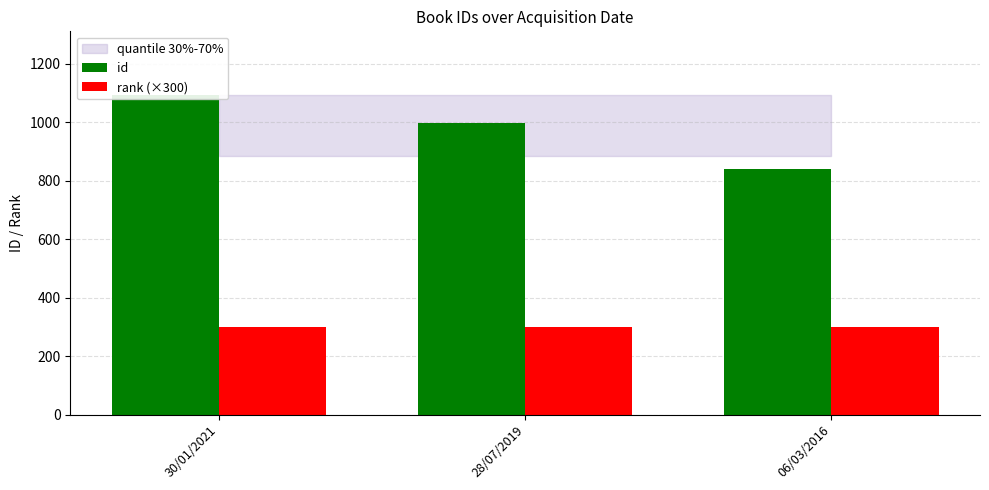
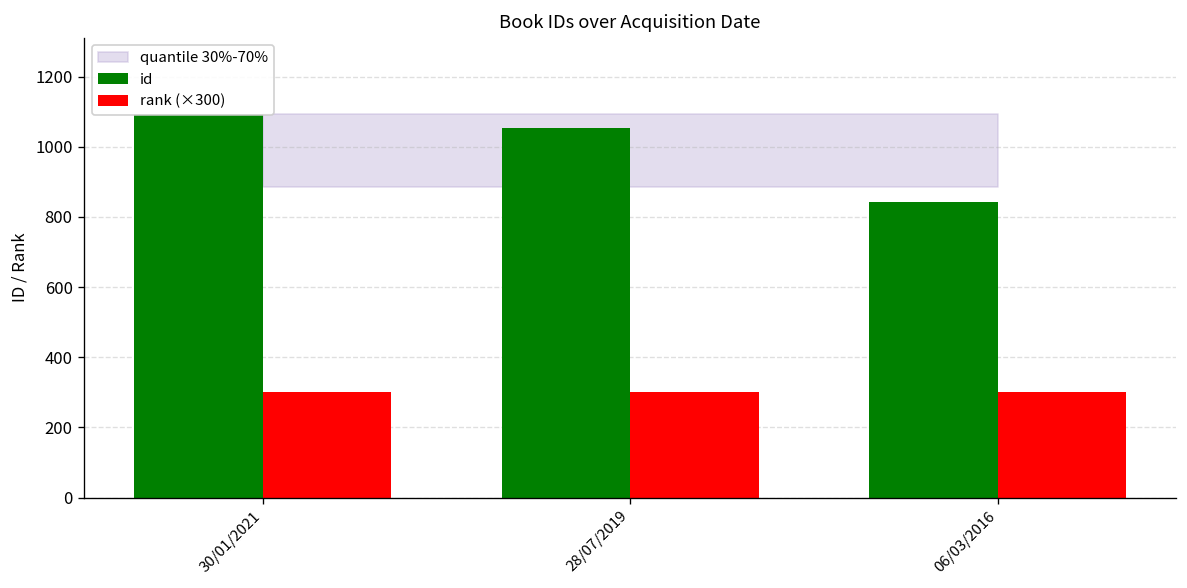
  {
    "id": {
-     "28/07/2019": 1000,
+     "28/07/2019": 1060,
      "06/03/2016": 840
    },
    "quantile 30%-70%": {
      "28/07/2019": 1090,
      "06/03/2016": 1090
    },
    "rank (×300)": {
      "30/01/2021": 300,
      "28/07/2019": 300,
      "06/03/2016": 300
    }
  }
